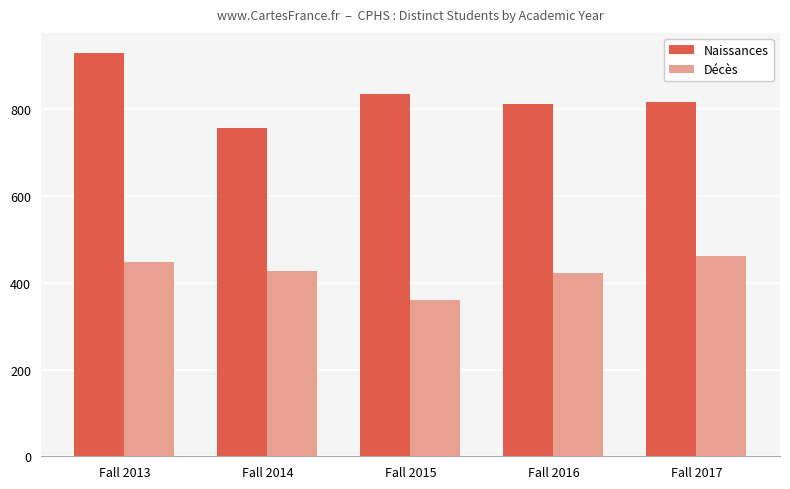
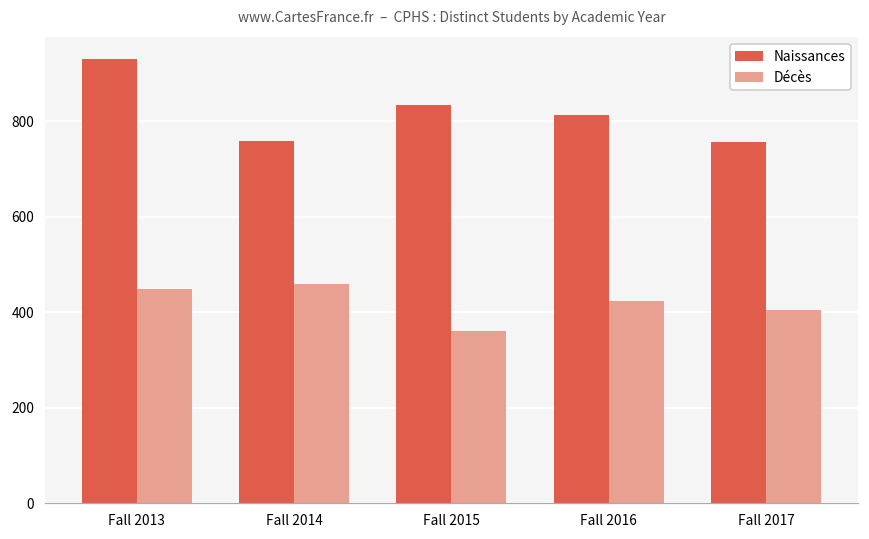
  {
    "Naissances": {
      "Fall 2013": 930,
      "Fall 2014": 760,
      "Fall 2015": 840,
      "Fall 2016": 810,
-     "Fall 2017": 820
+     "Fall 2017": 760
    },
    "Décès": {
      "Fall 2013": 450,
-     "Fall 2014": 430,
+     "Fall 2014": 460,
      "Fall 2015": 360,
      "Fall 2016": 420,
-     "Fall 2017": 460
+     "Fall 2017": 400
    }
  }
